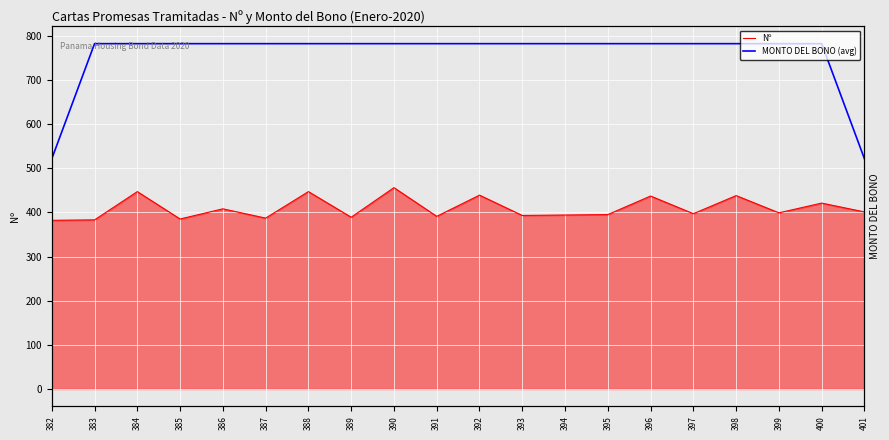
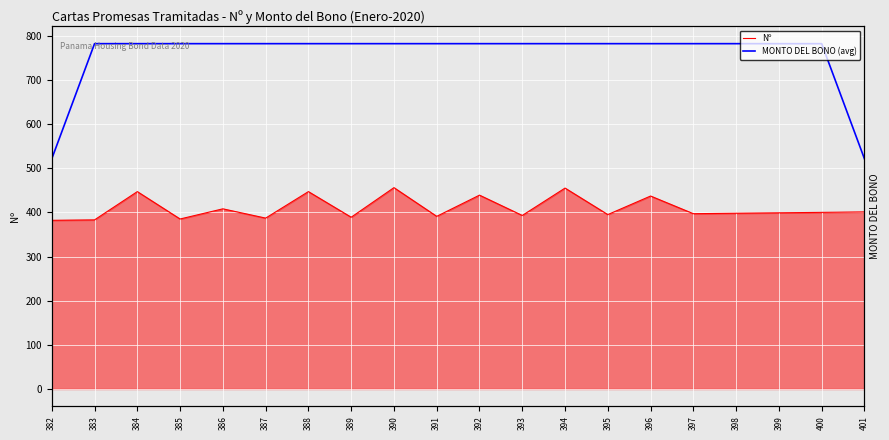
  {
    "Nº": {
      "382": 380,
      "383": 380,
      "384": 450,
      "385": 390,
      "386": 410,
      "387": 390,
      "388": 450,
      "389": 390,
      "390": 460,
      "391": 390,
      "392": 440,
      "393": 390,
-     "394": 390,
+     "394": 460,
      "395": 400,
      "396": 440,
      "397": 400,
-     "398": 440,
+     "398": 400,
      "399": 400,
-     "400": 420,
+     "400": 400,
      "401": 400
    },
    "MONTO DEL BONO (avg)": {
      "382": 520,
      "386": 780,
      "387": 780,
      "388": 780,
      "389": 780,
      "390": 780,
      "391": 780,
      "392": 780,
      "393": 780,
      "394": 780,
      "395": 780,
      "396": 780,
      "397": 780,
      "398": 780,
      "401": 520
    }
  }
